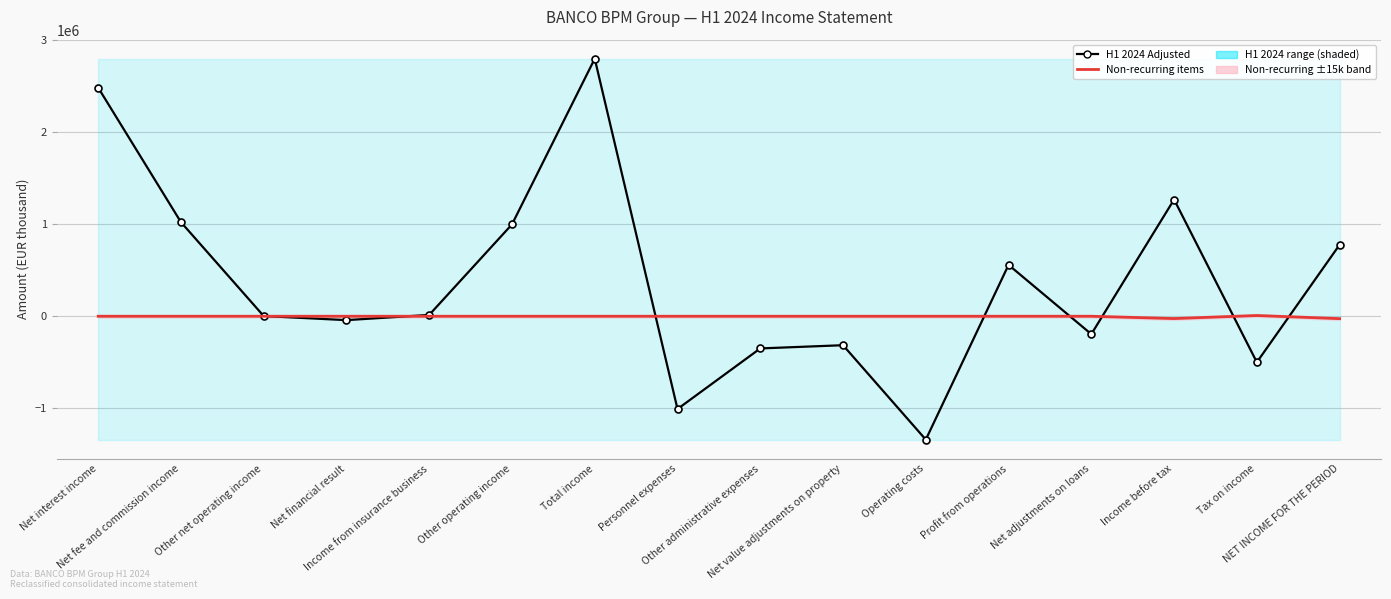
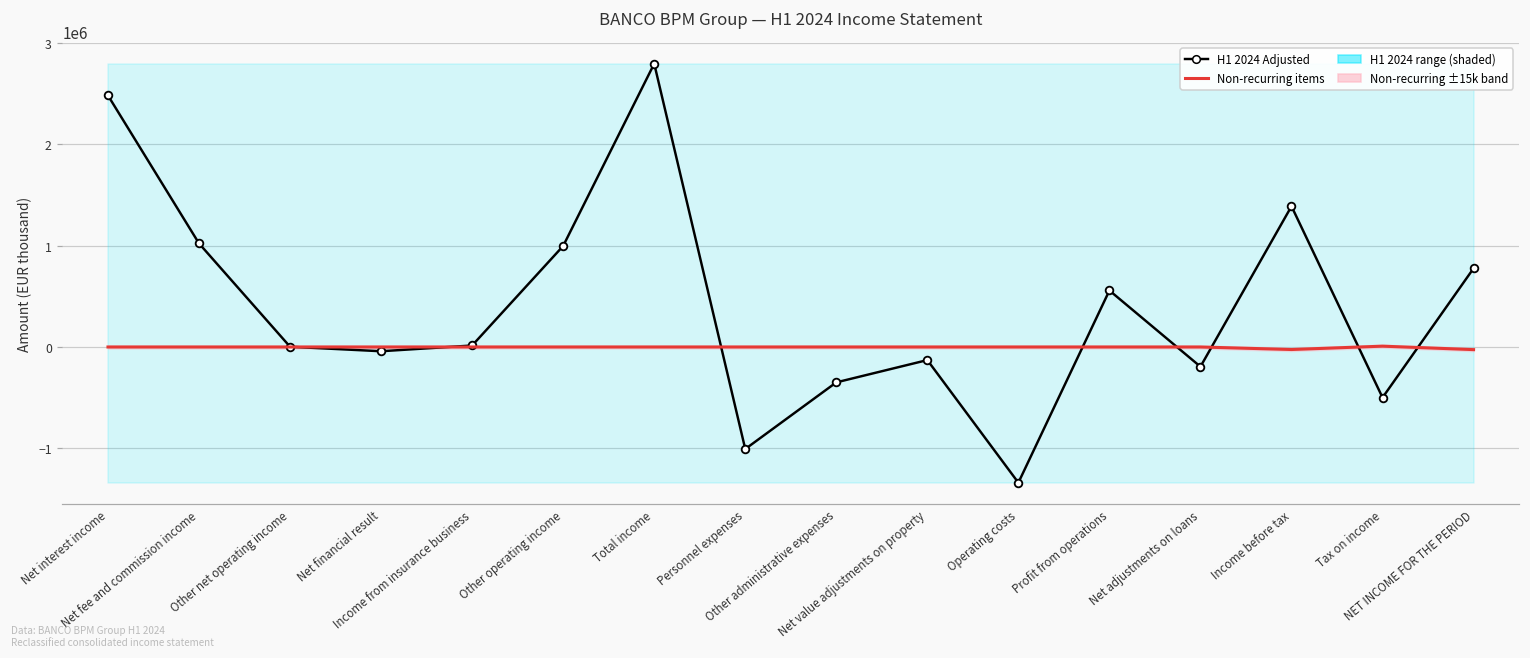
  {
    "H1 2024 Adjusted": {
      "Net interest income": 2500000,
      "Net fee and commission income": 1000000,
      "Net financial result": 0,
      "Other operating income": 1000000,
      "Personnel expenses": -1000000,
      "Other administrative expenses": -300000,
-     "Net value adjustments on property": -300000,
+     "Net value adjustments on property": -100000,
      "Operating costs": -1300000,
      "Profit from operations": 600000,
      "Net adjustments on loans": -200000,
-     "Income before tax": 1300000,
+     "Income before tax": 1400000,
      "Tax on income": -500000,
      "NET INCOME FOR THE PERIOD": 800000
    }
  }
